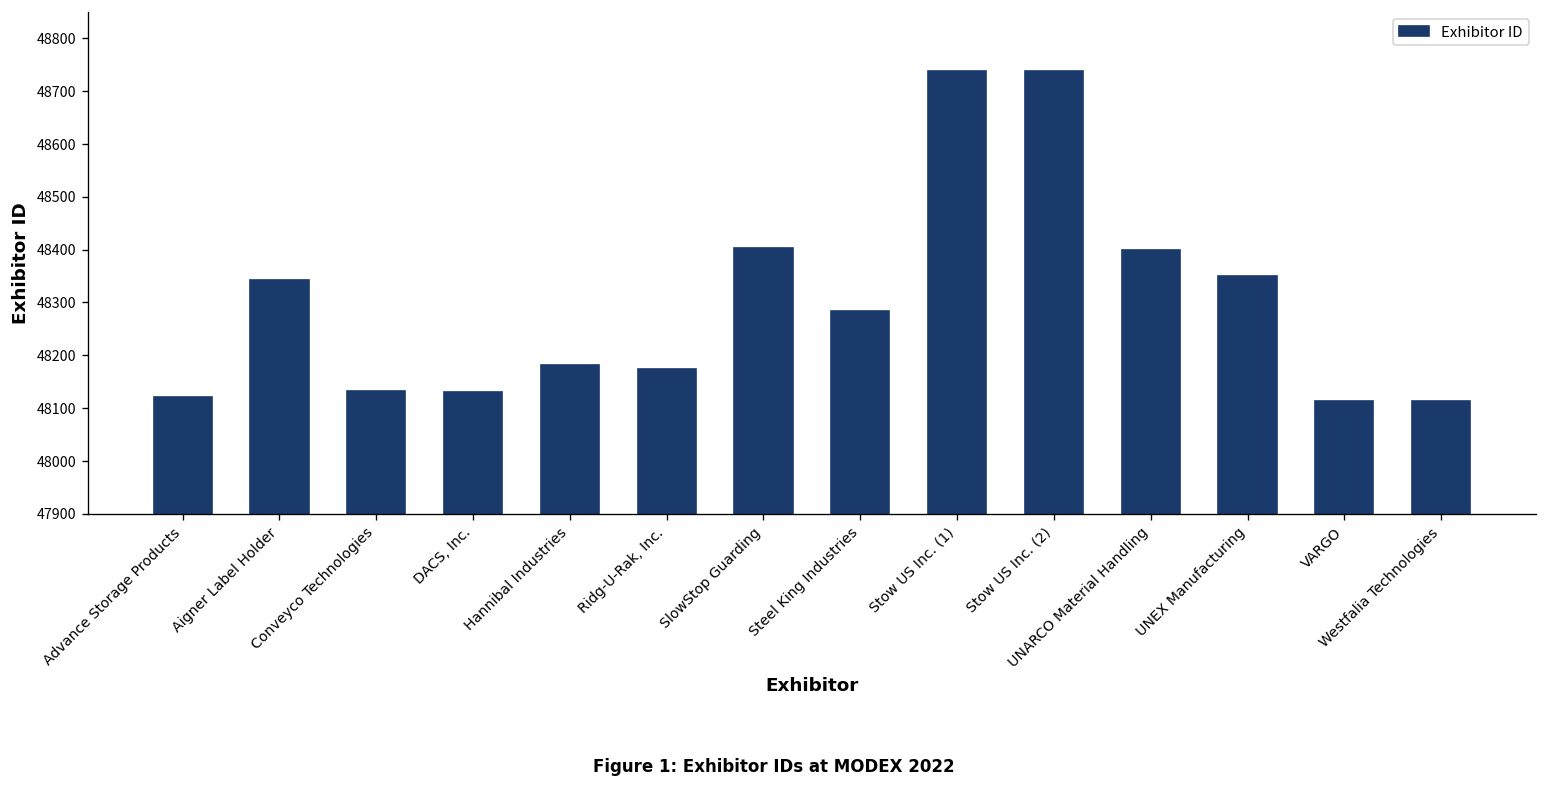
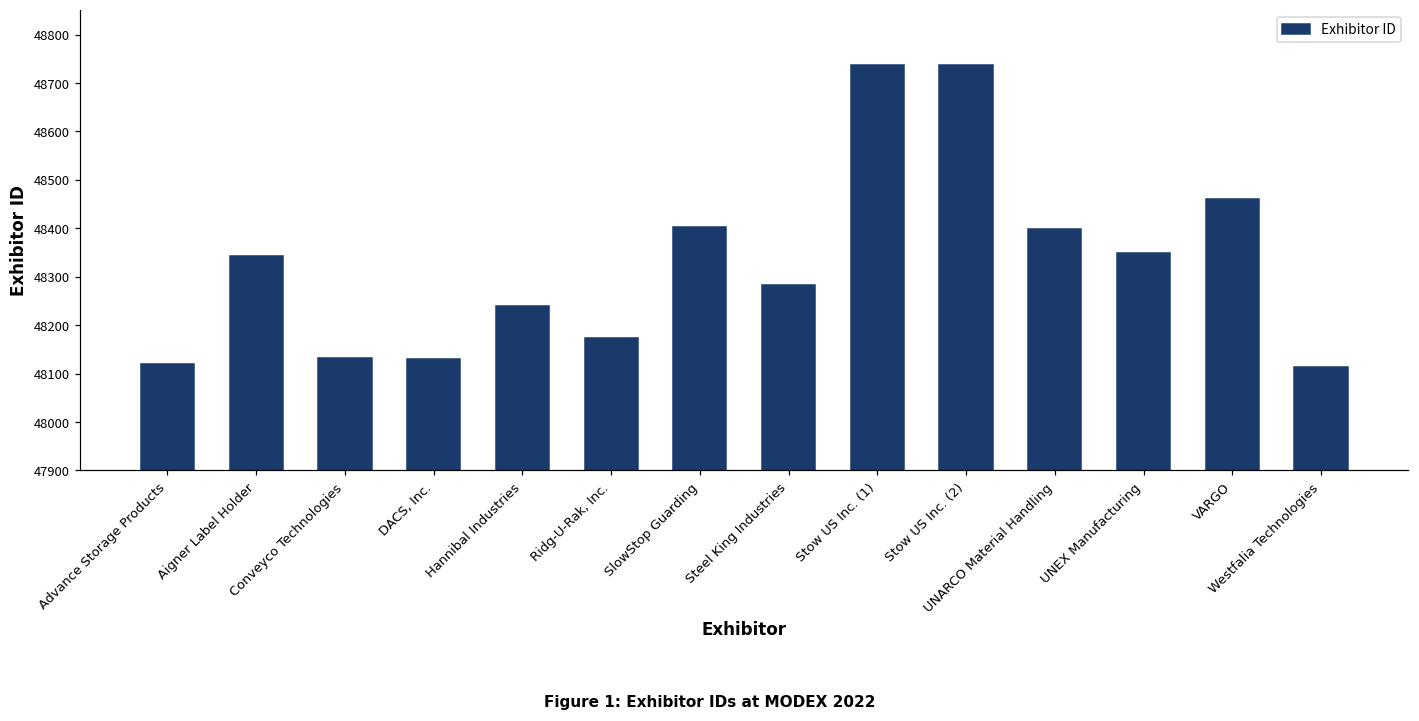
  {
    "Advance Storage Products": 48120,
    "Aigner Label Holder": 48340,
    "Conveyco Technologies": 48130,
    "DACS, Inc.": 48130,
-   "Hannibal Industries": 48180,
+   "Hannibal Industries": 48240,
    "Ridg-U-Rak, Inc.": 48170,
    "SlowStop Guarding": 48400,
    "Steel King Industries": 48280,
    "Stow US Inc. (1)": 48740,
    "Stow US Inc. (2)": 48740,
    "UNARCO Material Handling": 48400,
    "UNEX Manufacturing": 48350,
-   "VARGO": 48110,
+   "VARGO": 48460,
    "Westfalia Technologies": 48110
  }
